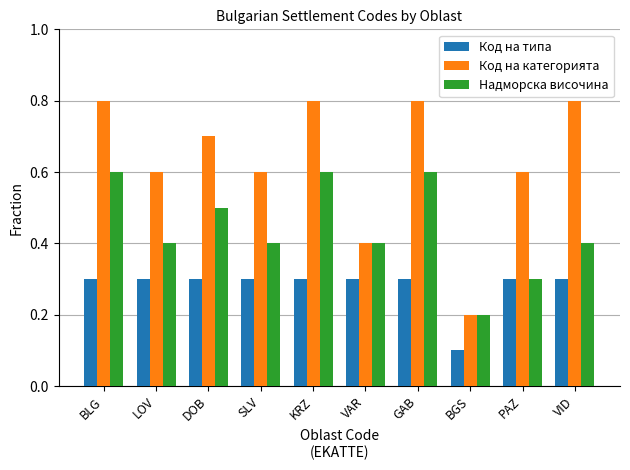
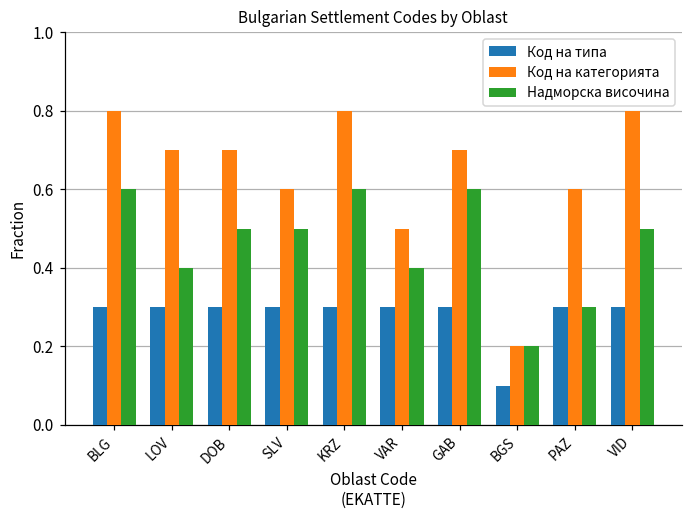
  {
    "Код на типа": {
      "BLG": 0.30,
      "LOV": 0.30,
      "DOB": 0.30,
      "SLV": 0.30,
      "KRZ": 0.30,
      "VAR": 0.30,
      "GAB": 0.30,
      "BGS": 0.10,
      "PAZ": 0.30,
      "VID": 0.30
    },
    "Код на категорията": {
      "BLG": 0.80,
-     "LOV": 0.60,
+     "LOV": 0.70,
      "DOB": 0.70,
      "SLV": 0.60,
      "KRZ": 0.80,
-     "VAR": 0.40,
-     "GAB": 0.80,
+     "VAR": 0.50,
+     "GAB": 0.70,
      "BGS": 0.20,
      "PAZ": 0.60,
      "VID": 0.80
    },
    "Надморска височина": {
      "BLG": 0.60,
      "LOV": 0.40,
      "DOB": 0.50,
-     "SLV": 0.40,
+     "SLV": 0.50,
      "KRZ": 0.60,
      "VAR": 0.40,
      "GAB": 0.60,
      "BGS": 0.20,
      "PAZ": 0.30,
-     "VID": 0.40
+     "VID": 0.50
    }
  }
